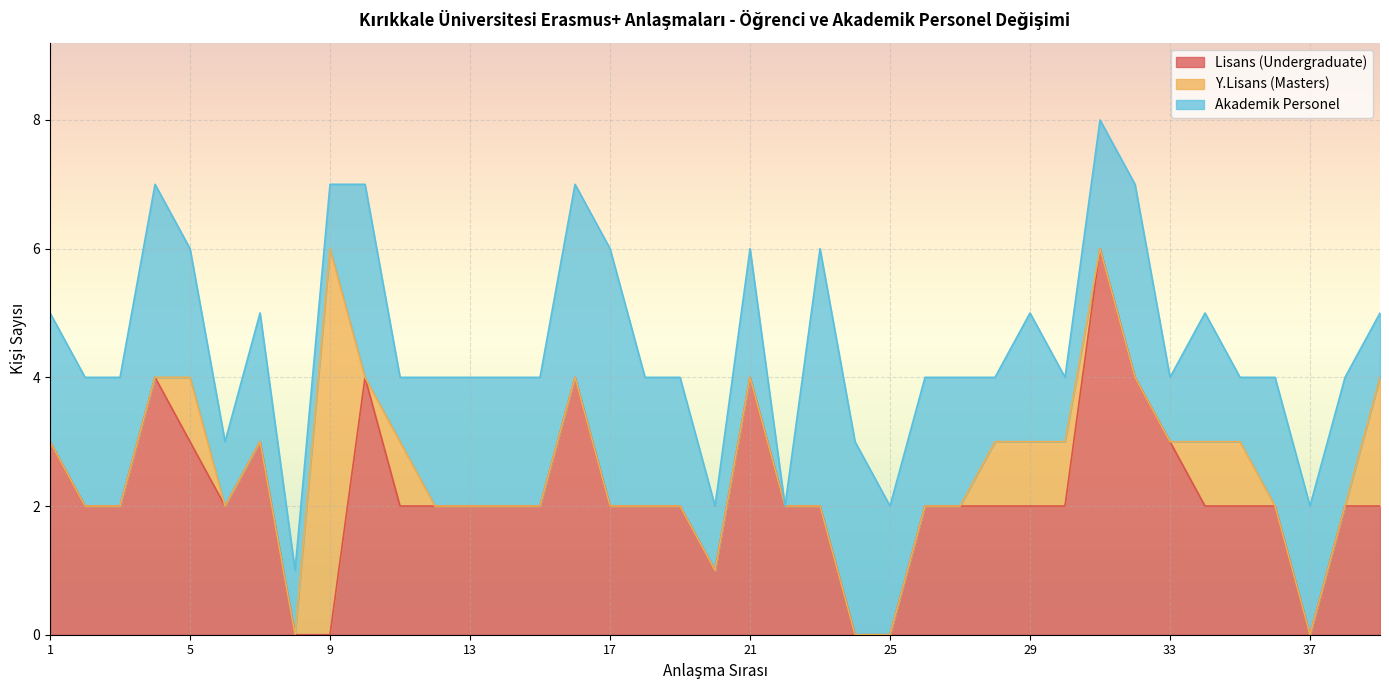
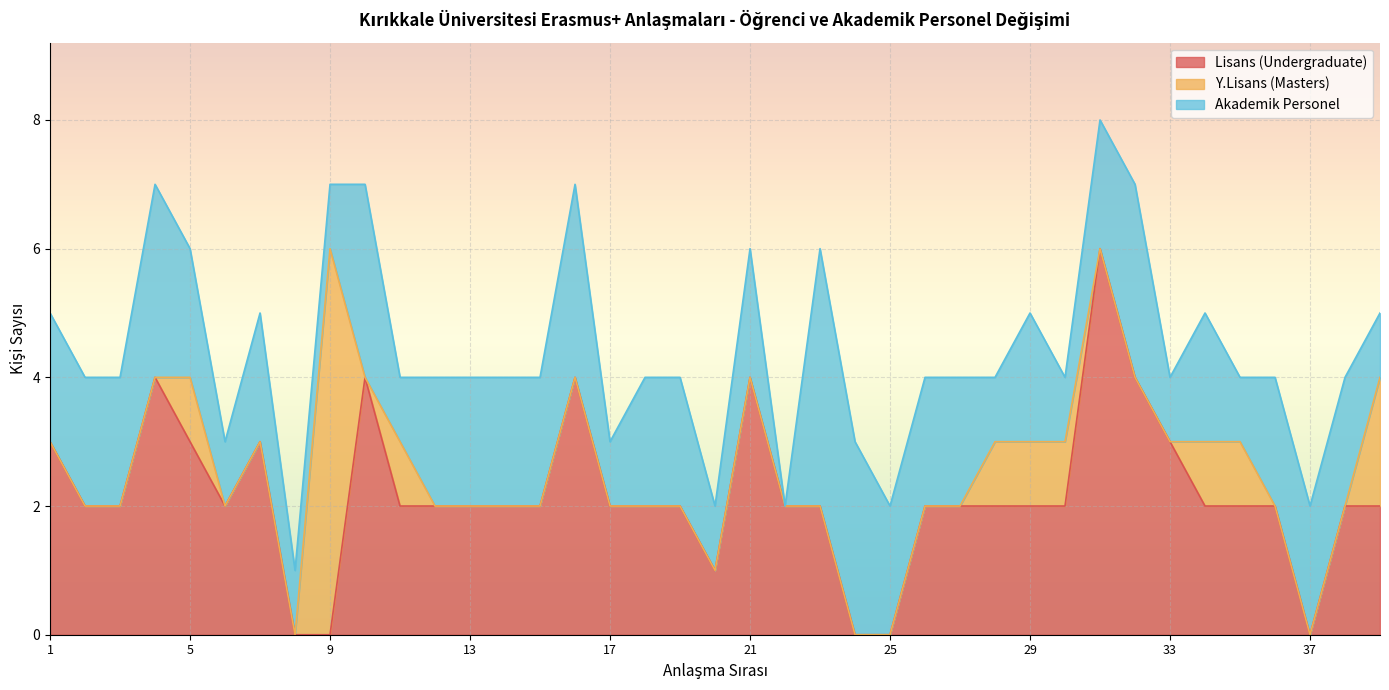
  {
    "Lisans (Undergraduate)": {
      "5": 3,
      "9": 0,
      "29": 2
    },
    "Y.Lisans (Masters)": {
      "5": 4,
      "9": 6,
      "29": 3
    },
    "Akademik Personel": {
      "1": 2,
      "5": 2,
      "9": 1,
      "13": 2,
-     "17": 4,
+     "17": 1,
      "21": 2,
      "25": 2,
      "29": 2,
      "33": 1,
      "37": 2
    }
  }
